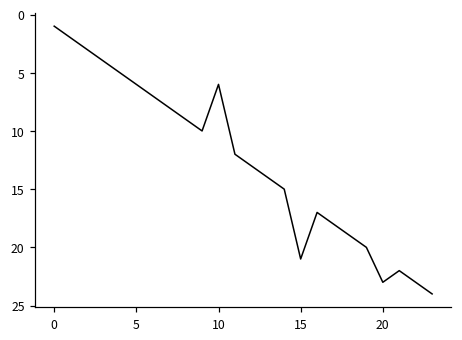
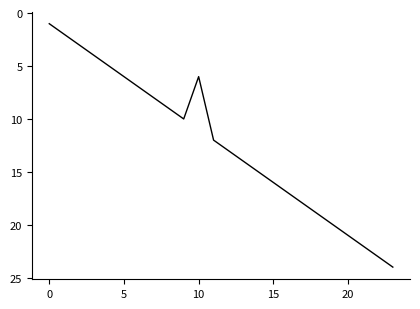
  {
    "0": 1,
    "5": 6,
    "10": 6,
-   "15": 21,
-   "20": 23
+   "15": 16,
+   "20": 21
  }
